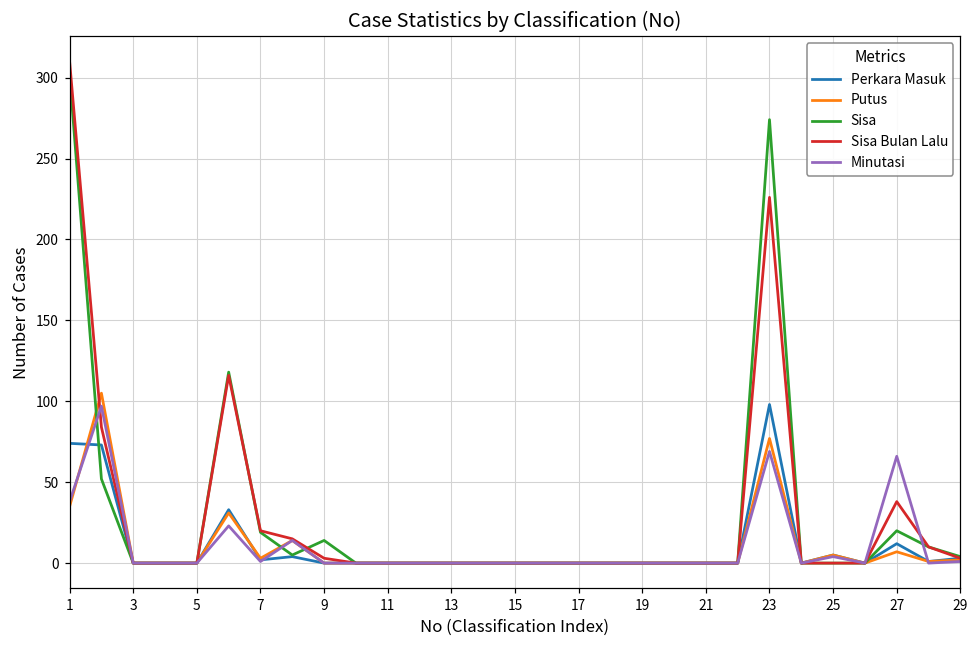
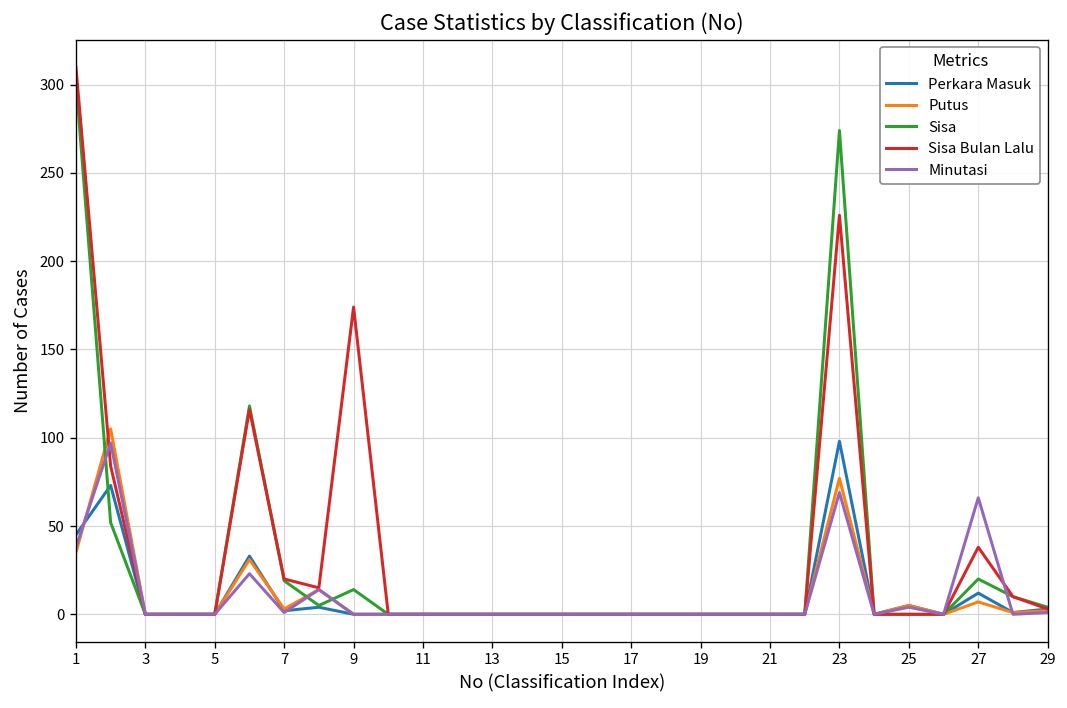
  {
    "Perkara Masuk": {
-     "1": 74,
+     "1": 45,
      "23": 98,
      "27": 12
    },
    "Putus": {
      "1": 35,
      "23": 77,
      "27": 7
    },
    "Sisa": {
      "1": 302,
      "9": 14,
      "23": 274,
      "27": 20
    },
    "Sisa Bulan Lalu": {
      "1": 310,
-     "9": 3,
+     "9": 174,
      "23": 226,
      "27": 38
    },
    "Minutasi": {
      "1": 38,
      "23": 69,
      "27": 66
    }
  }
